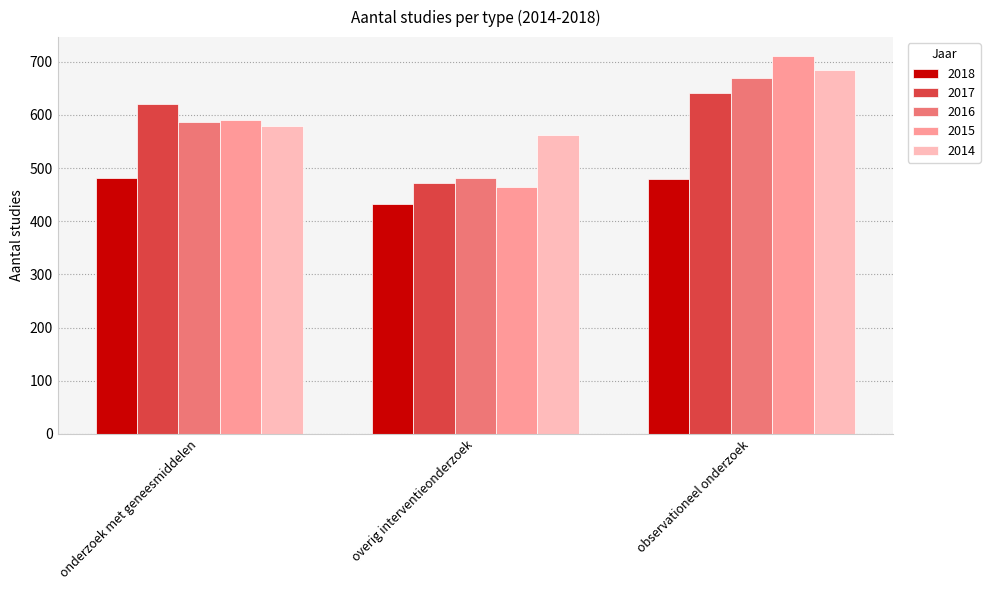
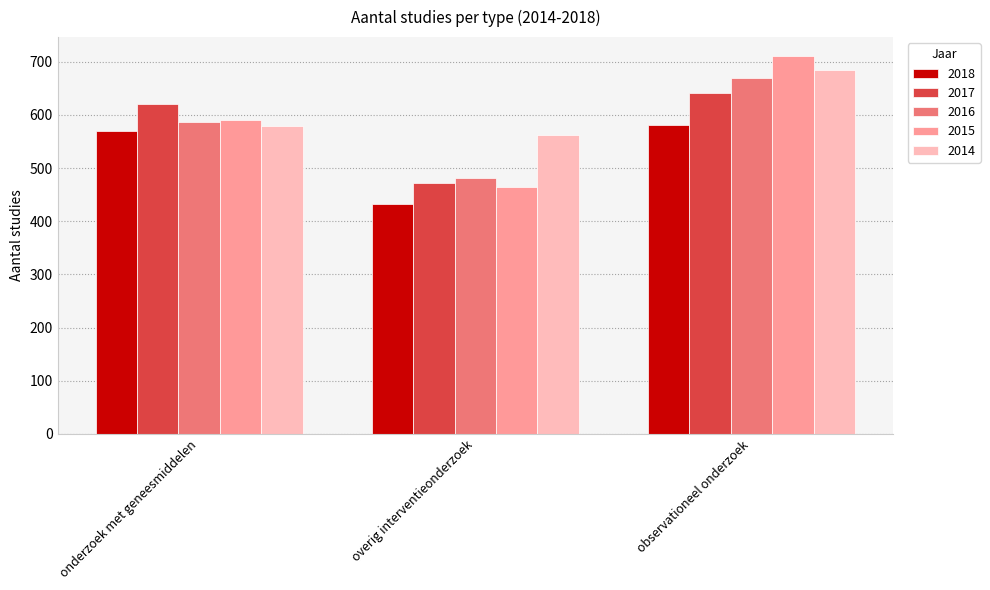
  {
    "2018": {
-     "onderzoek met geneesmiddelen": 480,
+     "onderzoek met geneesmiddelen": 570,
      "overig interventieonderzoek": 430,
-     "observationeel onderzoek": 480
+     "observationeel onderzoek": 580
    },
    "2017": {
      "onderzoek met geneesmiddelen": 620,
      "overig interventieonderzoek": 470,
      "observationeel onderzoek": 640
    }
  }
